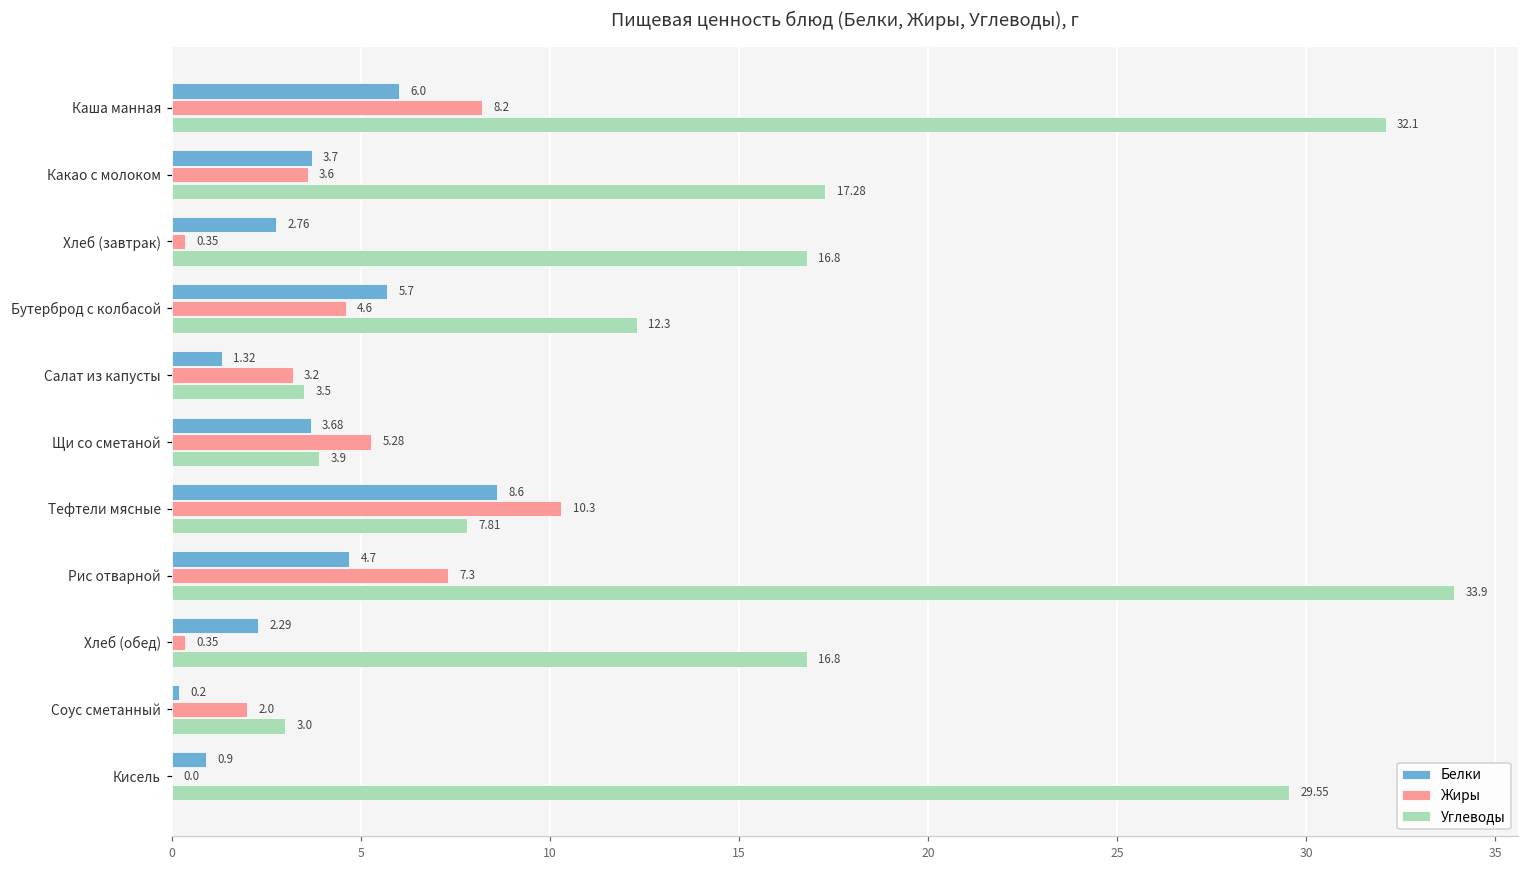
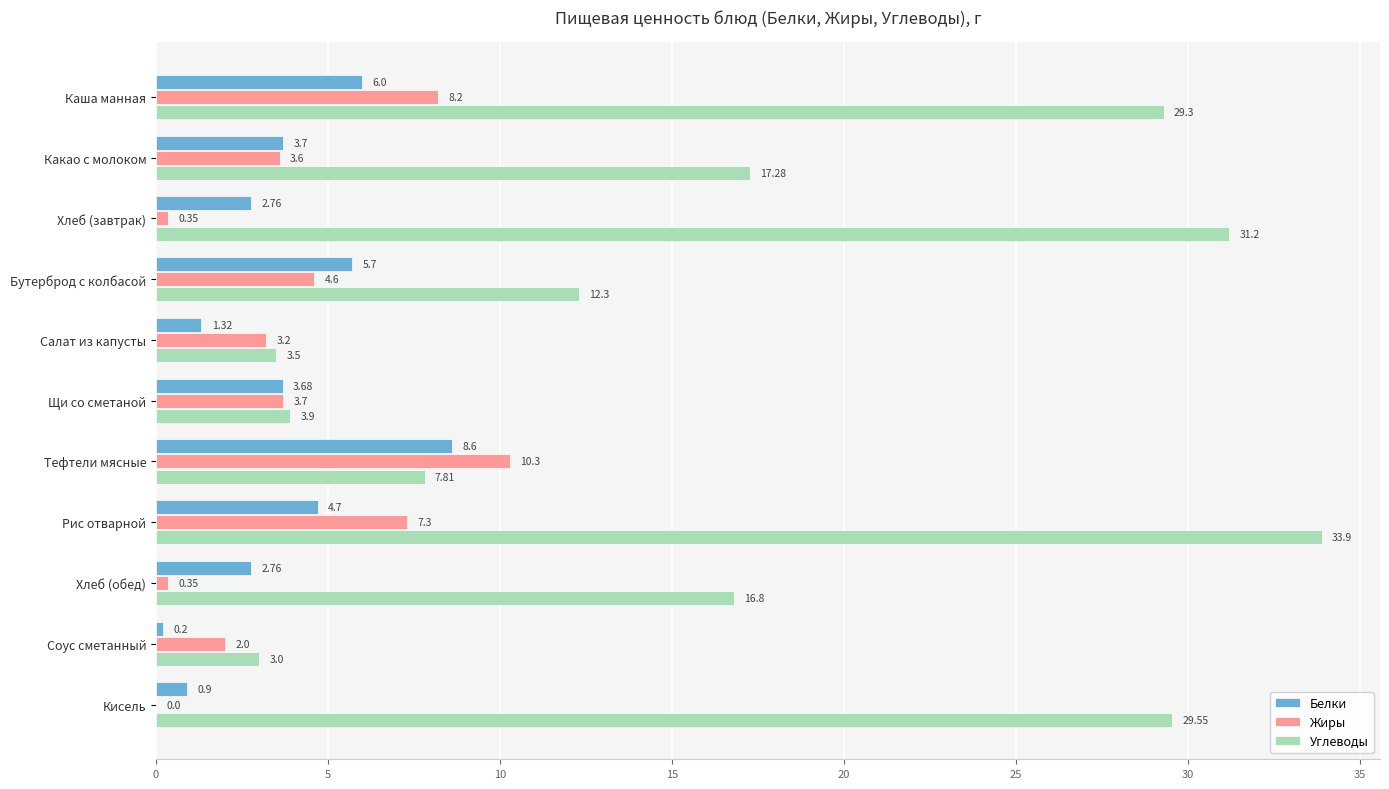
  {
    "Белки": {
      "Каша манная": 6.0,
      "Какао с молоком": 3.7,
      "Хлеб (завтрак)": 2.76,
      "Бутерброд с колбасой": 5.7,
      "Салат из капусты": 1.32,
      "Щи со сметаной": 3.68,
      "Тефтели мясные": 8.6,
      "Рис отварной": 4.7,
-     "Хлеб (обед)": 2.29,
+     "Хлеб (обед)": 2.76,
      "Соус сметанный": 0.2,
      "Кисель": 0.9
    },
    "Жиры": {
      "Каша манная": 8.2,
      "Какао с молоком": 3.6,
      "Хлеб (завтрак)": 0.35,
      "Бутерброд с колбасой": 4.6,
      "Салат из капусты": 3.2,
-     "Щи со сметаной": 5.28,
+     "Щи со сметаной": 3.7,
      "Тефтели мясные": 10.3,
      "Рис отварной": 7.3,
      "Хлеб (обед)": 0.35,
      "Соус сметанный": 2.0,
      "Кисель": 0.0
    },
    "Углеводы": {
-     "Каша манная": 32.1,
+     "Каша манная": 29.3,
      "Какао с молоком": 17.28,
-     "Хлеб (завтрак)": 16.8,
+     "Хлеб (завтрак)": 31.2,
      "Бутерброд с колбасой": 12.3,
      "Салат из капусты": 3.5,
      "Щи со сметаной": 3.9,
      "Тефтели мясные": 7.81,
      "Рис отварной": 33.9,
      "Хлеб (обед)": 16.8,
      "Соус сметанный": 3.0,
      "Кисель": 29.55
    }
  }
